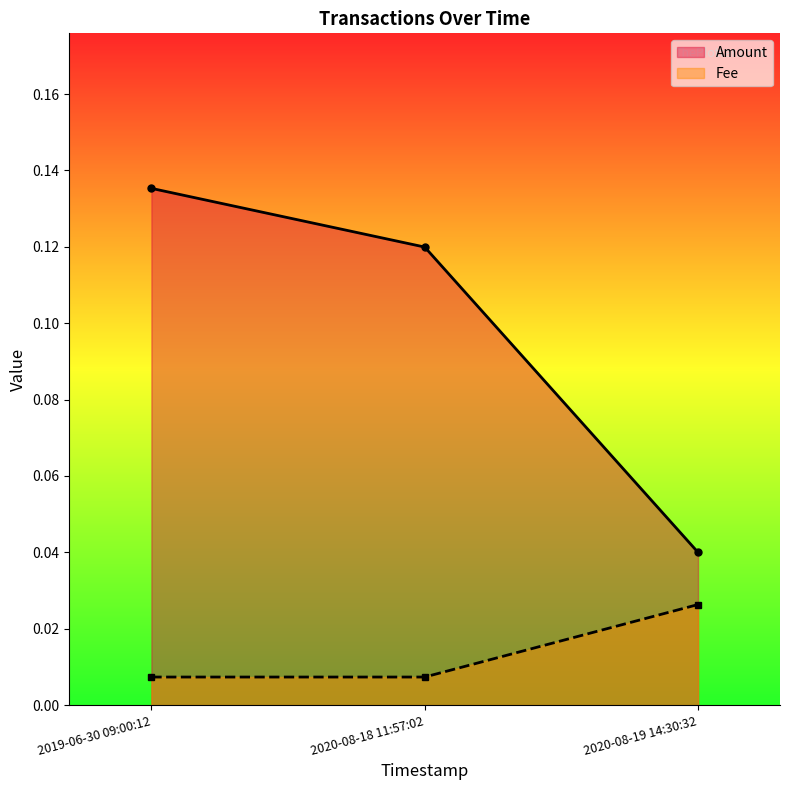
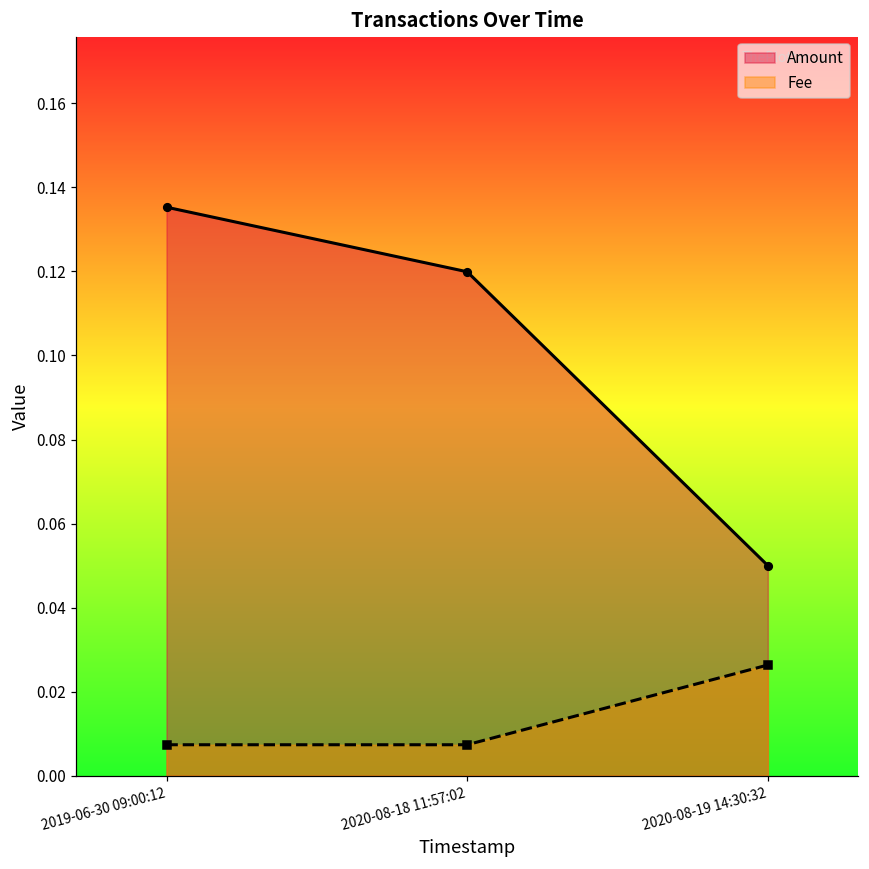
  {
    "Amount": {
      "2019-06-30 09:00:12": 0.135,
      "2020-08-18 11:57:02": 0.12,
-     "2020-08-19 14:30:32": 0.04
+     "2020-08-19 14:30:32": 0.05
    },
    "Fee": {
      "2019-06-30 09:00:12": 0.007,
      "2020-08-18 11:57:02": 0.007,
      "2020-08-19 14:30:32": 0.026
    }
  }
